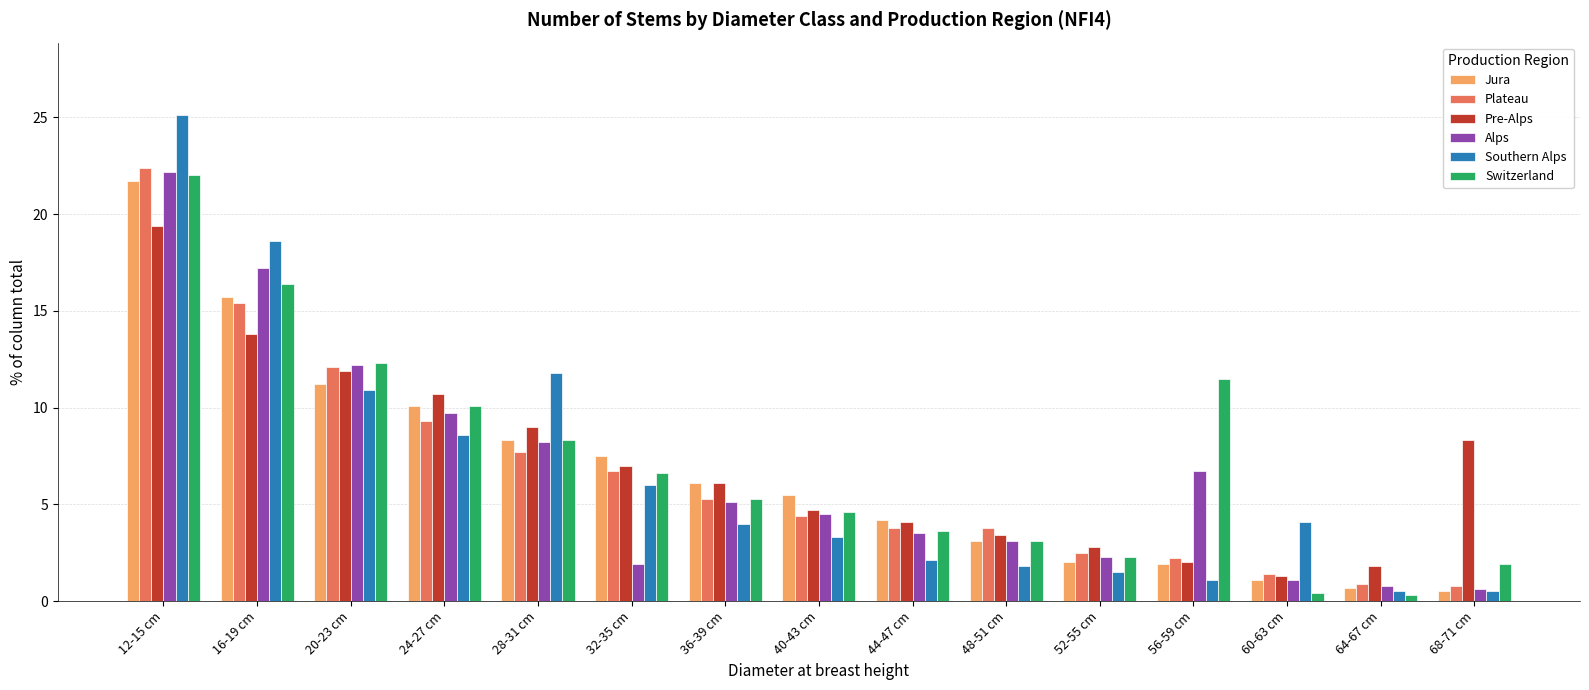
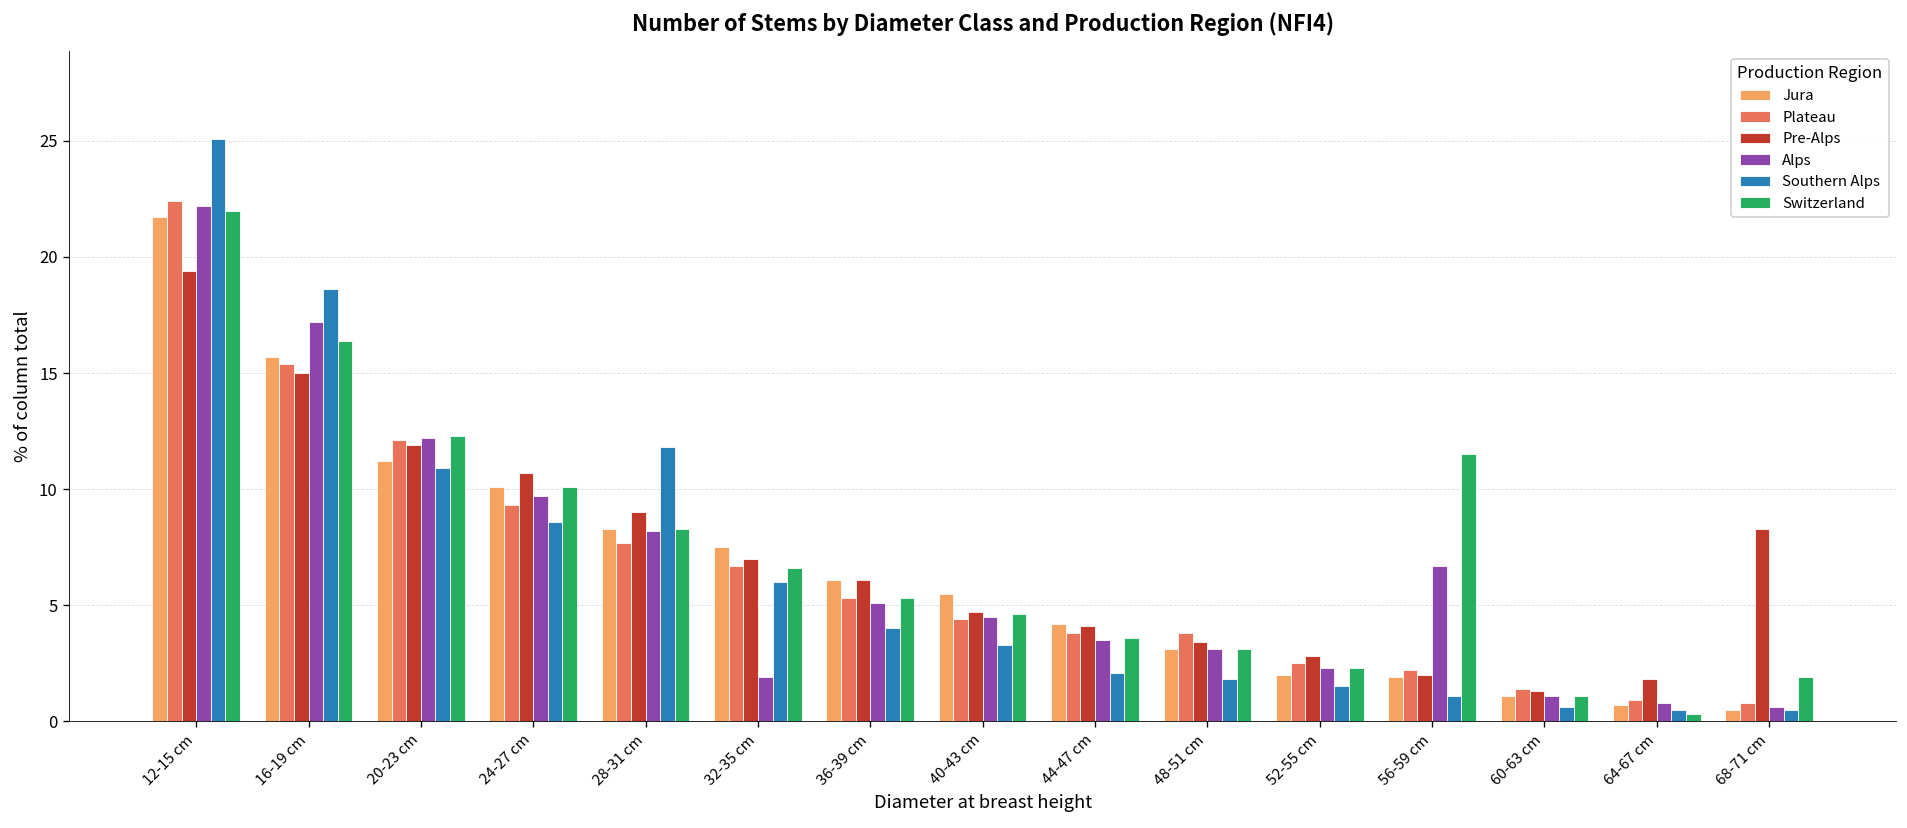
  {
    "Pre-Alps": {
      "12-15 cm": 19.4,
-     "16-19 cm": 13.8,
+     "16-19 cm": 15.0,
      "20-23 cm": 11.9,
      "24-27 cm": 10.7,
      "28-31 cm": 9.0,
      "32-35 cm": 7.0,
      "36-39 cm": 6.1,
      "40-43 cm": 4.7,
      "44-47 cm": 4.1,
      "48-51 cm": 3.4,
      "52-55 cm": 2.8,
      "56-59 cm": 2.0,
      "60-63 cm": 1.3,
      "64-67 cm": 1.8,
      "68-71 cm": 8.3
    },
    "Alps": {
      "12-15 cm": 22.2,
      "16-19 cm": 17.2,
      "20-23 cm": 12.2,
      "24-27 cm": 9.7,
      "28-31 cm": 8.2,
      "32-35 cm": 1.9,
      "36-39 cm": 5.1,
      "40-43 cm": 4.5,
      "44-47 cm": 3.5,
      "48-51 cm": 3.1,
      "52-55 cm": 2.3,
      "56-59 cm": 6.7,
      "60-63 cm": 1.1,
      "64-67 cm": 0.8,
      "68-71 cm": 0.6
    },
    "Southern Alps": {
      "12-15 cm": 25.1,
      "16-19 cm": 18.6,
      "20-23 cm": 10.9,
      "24-27 cm": 8.6,
      "28-31 cm": 11.8,
      "32-35 cm": 6.0,
      "36-39 cm": 4.0,
      "40-43 cm": 3.3,
      "44-47 cm": 2.1,
      "48-51 cm": 1.8,
      "52-55 cm": 1.5,
      "56-59 cm": 1.1,
-     "60-63 cm": 4.1,
+     "60-63 cm": 0.6,
      "64-67 cm": 0.5,
      "68-71 cm": 0.5
    },
    "Switzerland": {
      "12-15 cm": 22.0,
      "16-19 cm": 16.4,
      "20-23 cm": 12.3,
      "24-27 cm": 10.1,
      "28-31 cm": 8.3,
      "32-35 cm": 6.6,
      "36-39 cm": 5.3,
      "40-43 cm": 4.6,
      "44-47 cm": 3.6,
      "48-51 cm": 3.1,
      "52-55 cm": 2.3,
      "56-59 cm": 11.5,
-     "60-63 cm": 0.4,
+     "60-63 cm": 1.1,
      "64-67 cm": 0.3,
      "68-71 cm": 1.9
    }
  }
